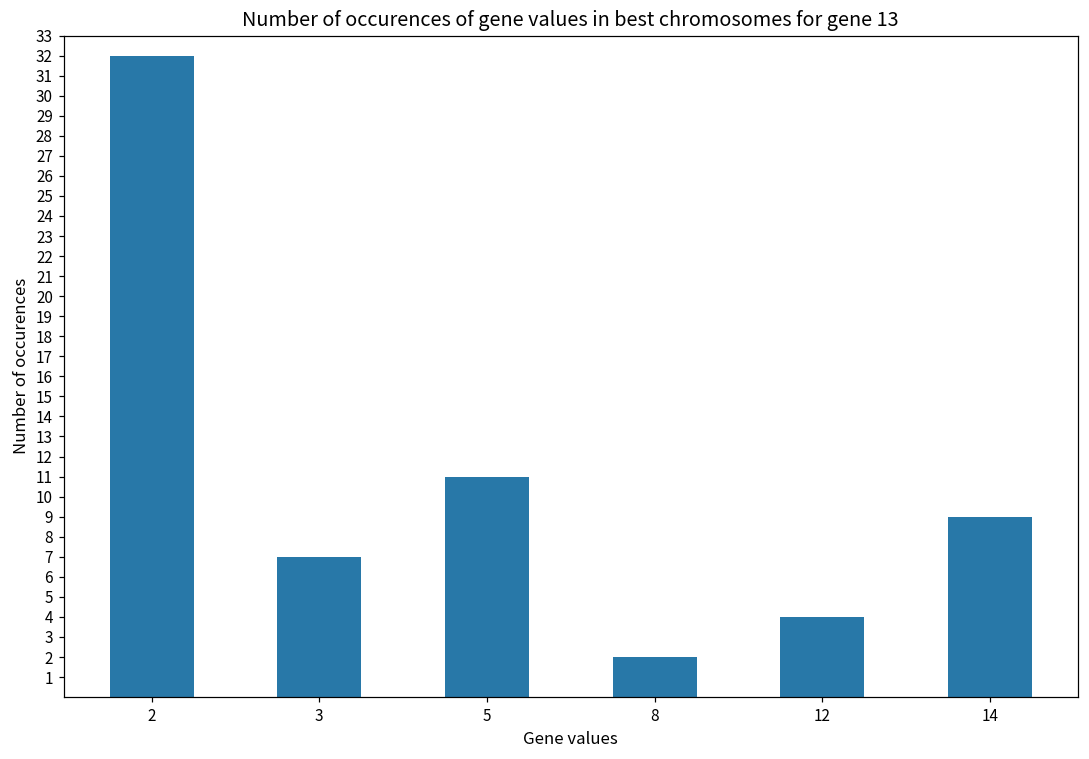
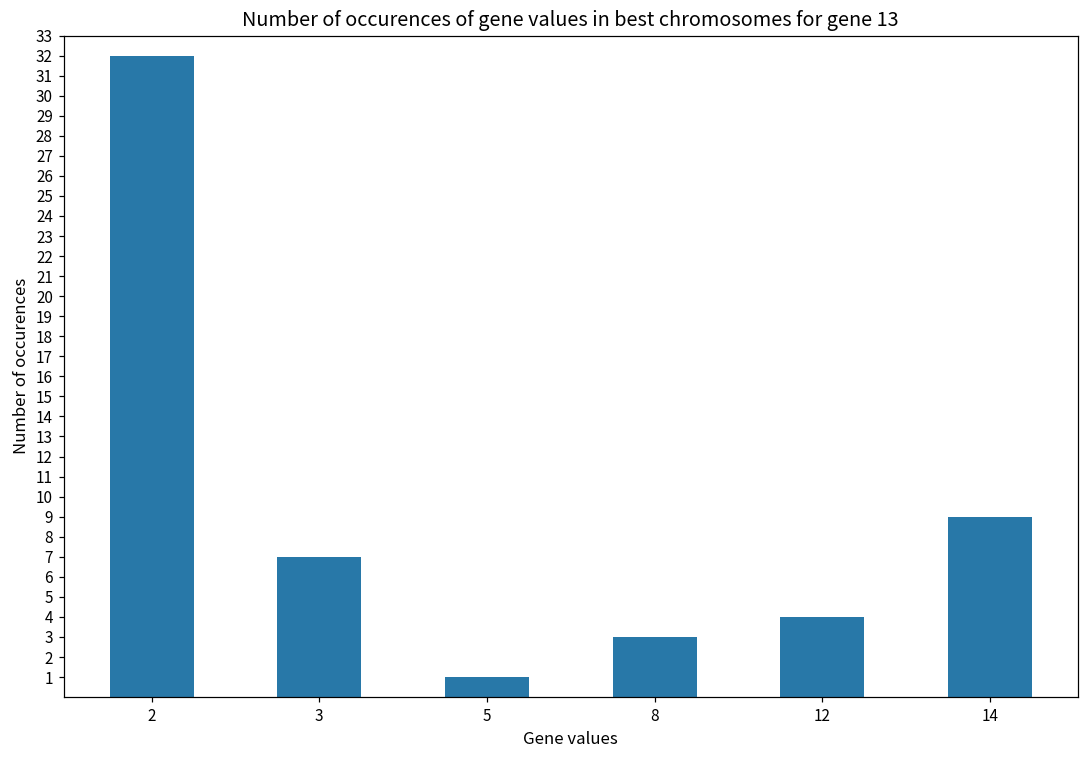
  {
    "2": 32,
    "3": 7,
-   "5": 11,
-   "8": 2,
+   "5": 1,
+   "8": 3,
    "12": 4,
    "14": 9
  }
